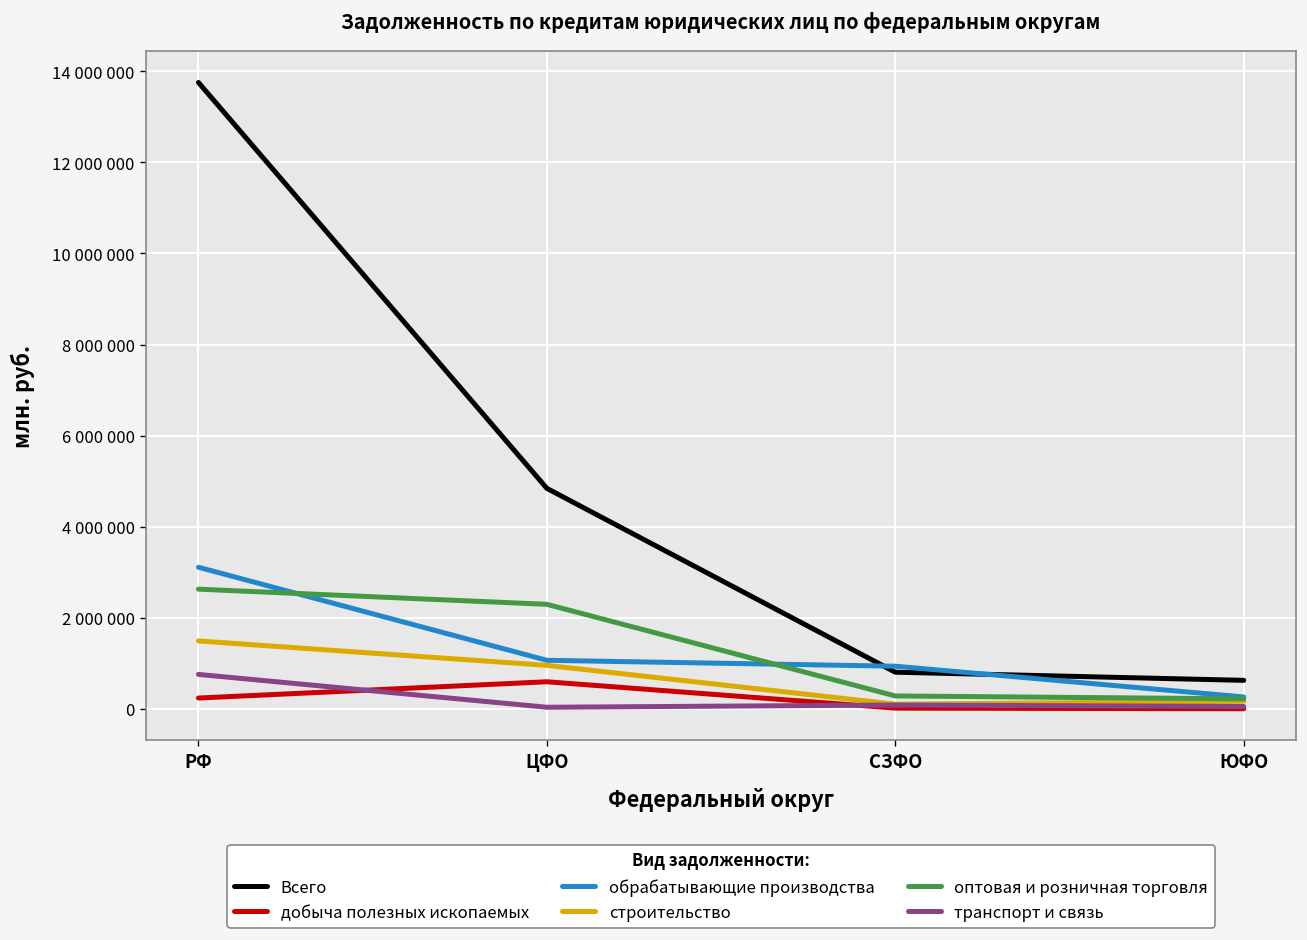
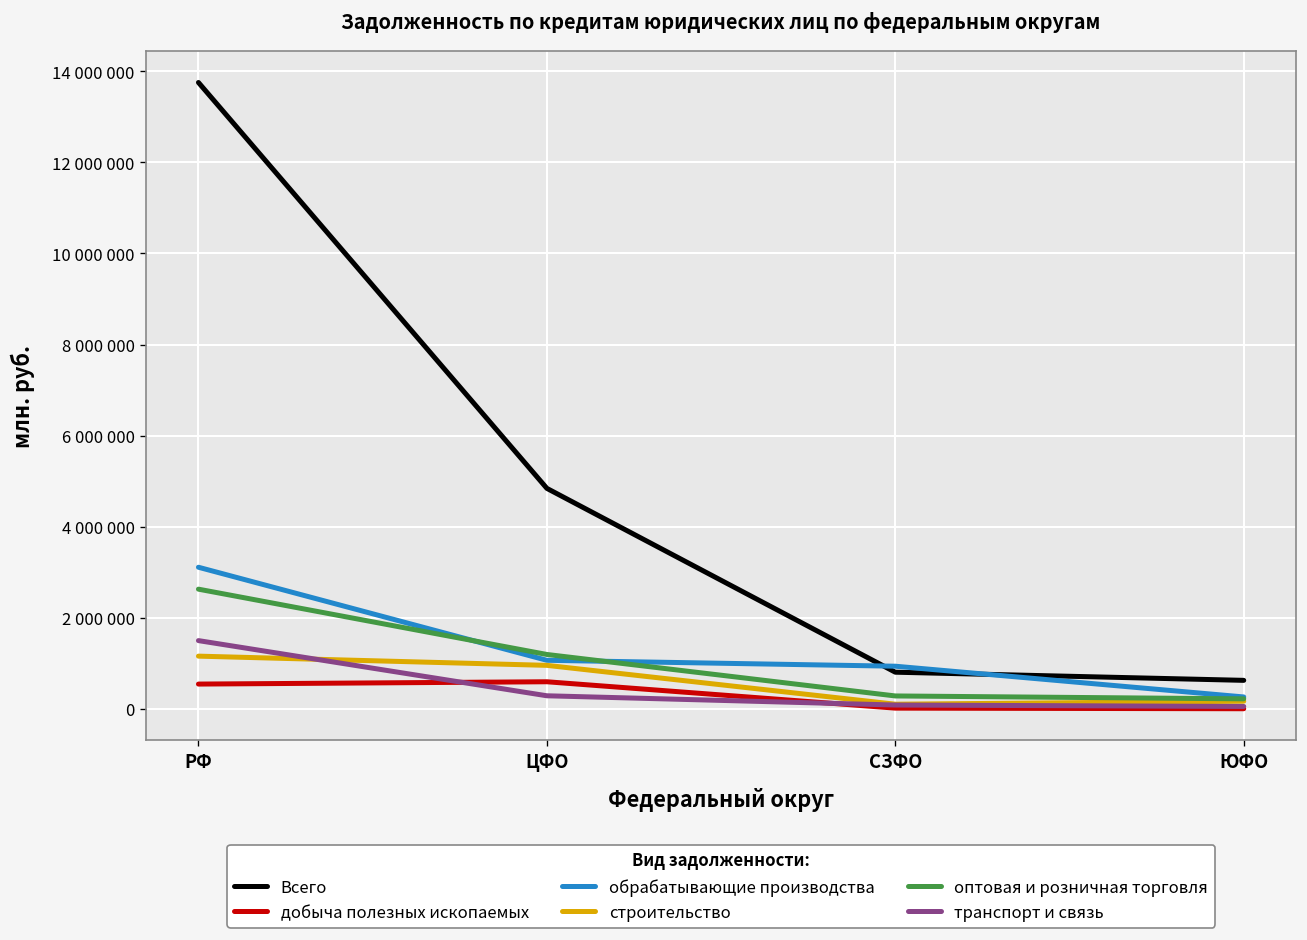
  {
    "Всего": {
      "РФ": 13800000,
      "ЦФО": 4800000,
      "СЗФО": 800000,
      "ЮФО": 600000
    },
    "добыча полезных ископаемых": {
-     "РФ": 200000,
+     "РФ": 500000,
      "ЦФО": 600000,
      "СЗФО": 0
    },
    "обрабатывающие производства": {
      "РФ": 3100000,
      "ЦФО": 1100000,
      "СЗФО": 900000
    },
    "строительство": {
-     "РФ": 1500000,
+     "РФ": 1200000,
      "ЦФО": 1000000
    },
    "оптовая и розничная торговля": {
      "РФ": 2600000,
-     "ЦФО": 2300000,
+     "ЦФО": 1200000,
      "СЗФО": 300000
    },
    "транспорт и связь": {
-     "РФ": 800000,
-     "ЦФО": 0
+     "РФ": 1500000,
+     "ЦФО": 300000
    }
  }
